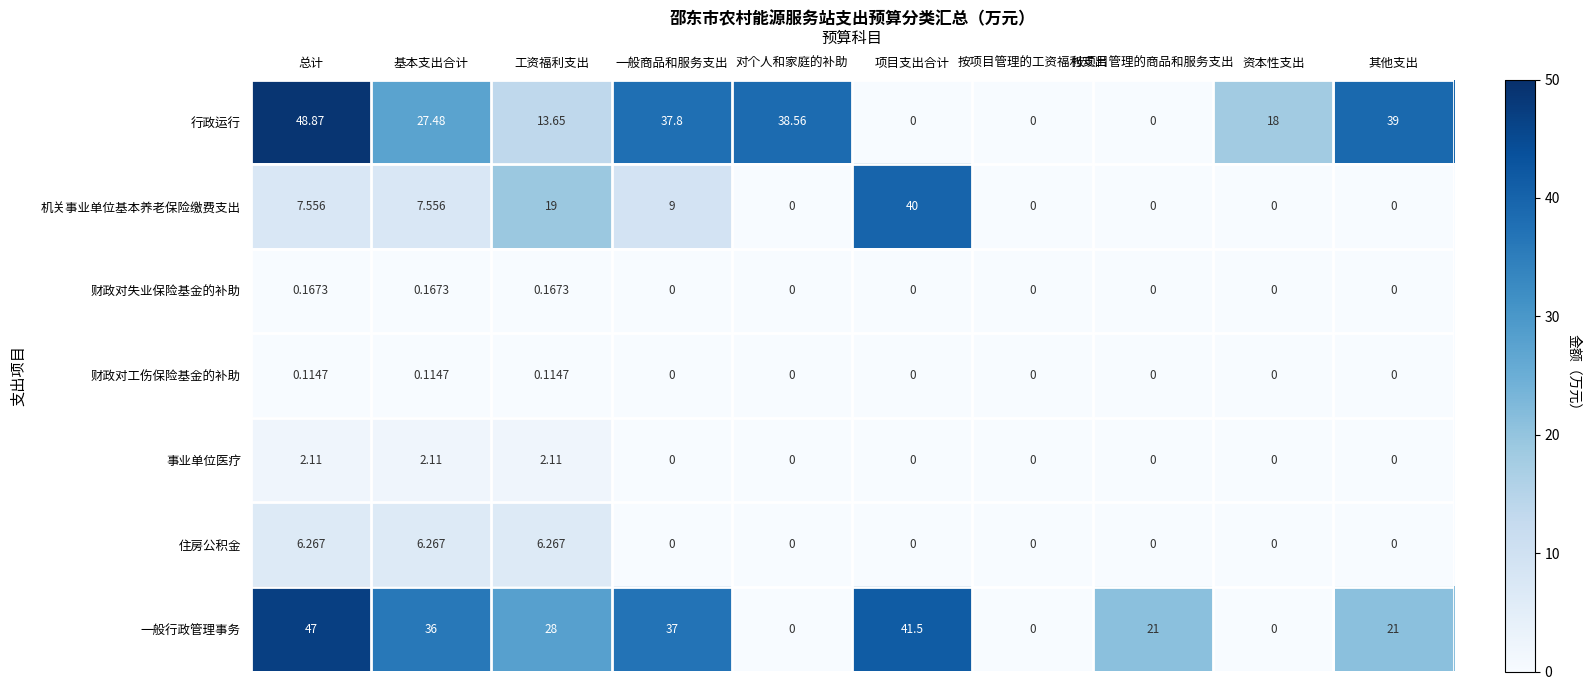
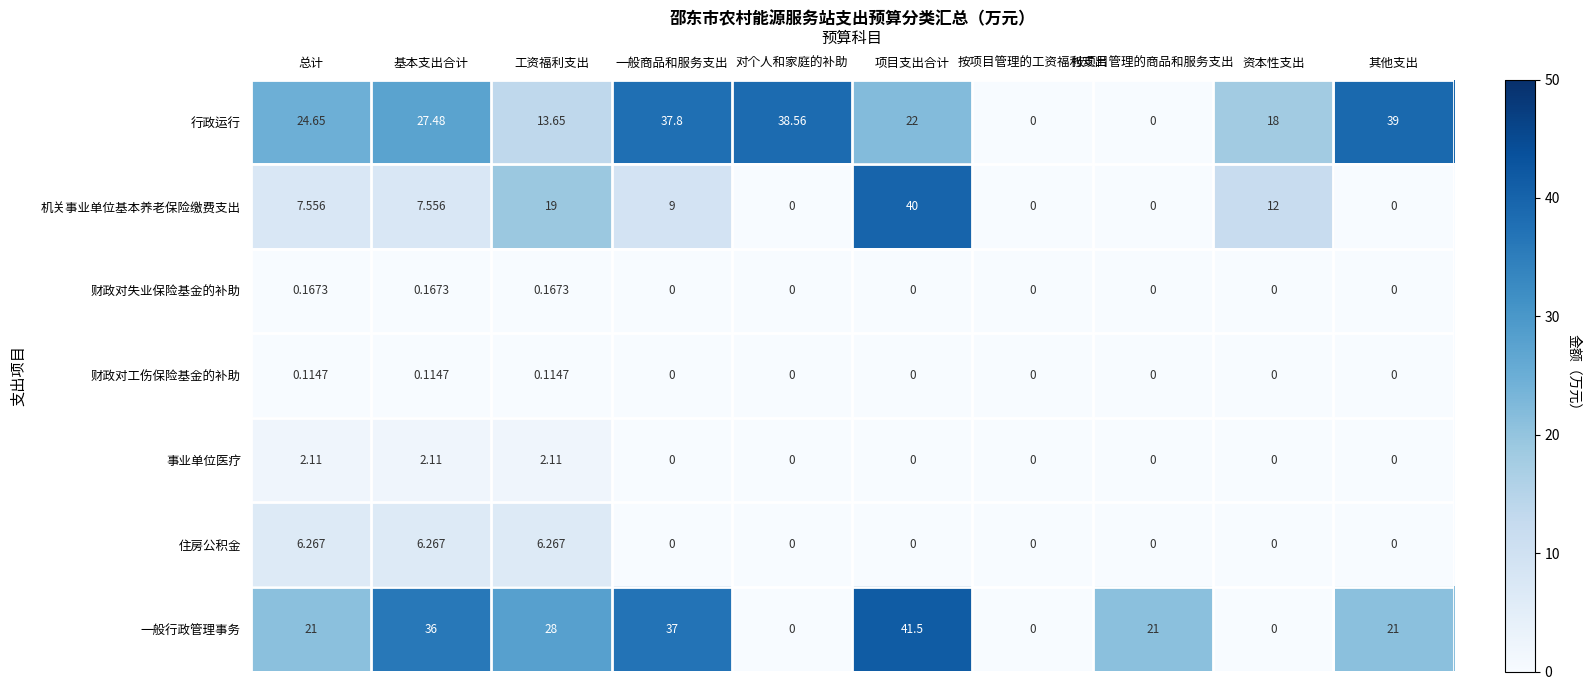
  {
    "行政运行": {
-     "总计": 48.87,
+     "总计": 24.65,
      "基本支出合计": 27.48,
      "工资福利支出": 13.65,
      "一般商品和服务支出": 37.8,
      "对个人和家庭的补助": 38.56,
-     "项目支出合计": 0,
+     "项目支出合计": 22,
      "资本性支出": 18,
      "其他支出": 39
    },
    "机关事业单位基本养老保险缴费支出": {
      "总计": 7.556,
      "基本支出合计": 7.556,
      "工资福利支出": 19,
      "一般商品和服务支出": 9,
      "对个人和家庭的补助": 0,
      "项目支出合计": 40,
-     "资本性支出": 0,
+     "资本性支出": 12,
      "其他支出": 0
    },
    "财政对失业保险基金的补助": {
      "总计": 0.1673,
      "基本支出合计": 0.1673,
      "工资福利支出": 0.1673,
      "一般商品和服务支出": 0,
      "对个人和家庭的补助": 0,
      "项目支出合计": 0,
      "资本性支出": 0,
      "其他支出": 0
    },
    "财政对工伤保险基金的补助": {
      "总计": 0.1147,
      "基本支出合计": 0.1147,
      "工资福利支出": 0.1147,
      "一般商品和服务支出": 0,
      "对个人和家庭的补助": 0,
      "项目支出合计": 0,
      "资本性支出": 0,
      "其他支出": 0
    },
    "事业单位医疗": {
      "总计": 2.11,
      "基本支出合计": 2.11,
      "工资福利支出": 2.11,
      "一般商品和服务支出": 0,
      "对个人和家庭的补助": 0,
      "项目支出合计": 0,
      "资本性支出": 0,
      "其他支出": 0
    },
    "住房公积金": {
      "总计": 6.267,
      "基本支出合计": 6.267,
      "工资福利支出": 6.267,
      "一般商品和服务支出": 0,
      "对个人和家庭的补助": 0,
      "项目支出合计": 0,
      "资本性支出": 0,
      "其他支出": 0
    },
    "一般行政管理事务": {
-     "总计": 47,
+     "总计": 21,
      "基本支出合计": 36,
      "工资福利支出": 28,
      "一般商品和服务支出": 37,
      "对个人和家庭的补助": 0,
      "项目支出合计": 41.5,
      "资本性支出": 0,
      "其他支出": 21
    }
  }
